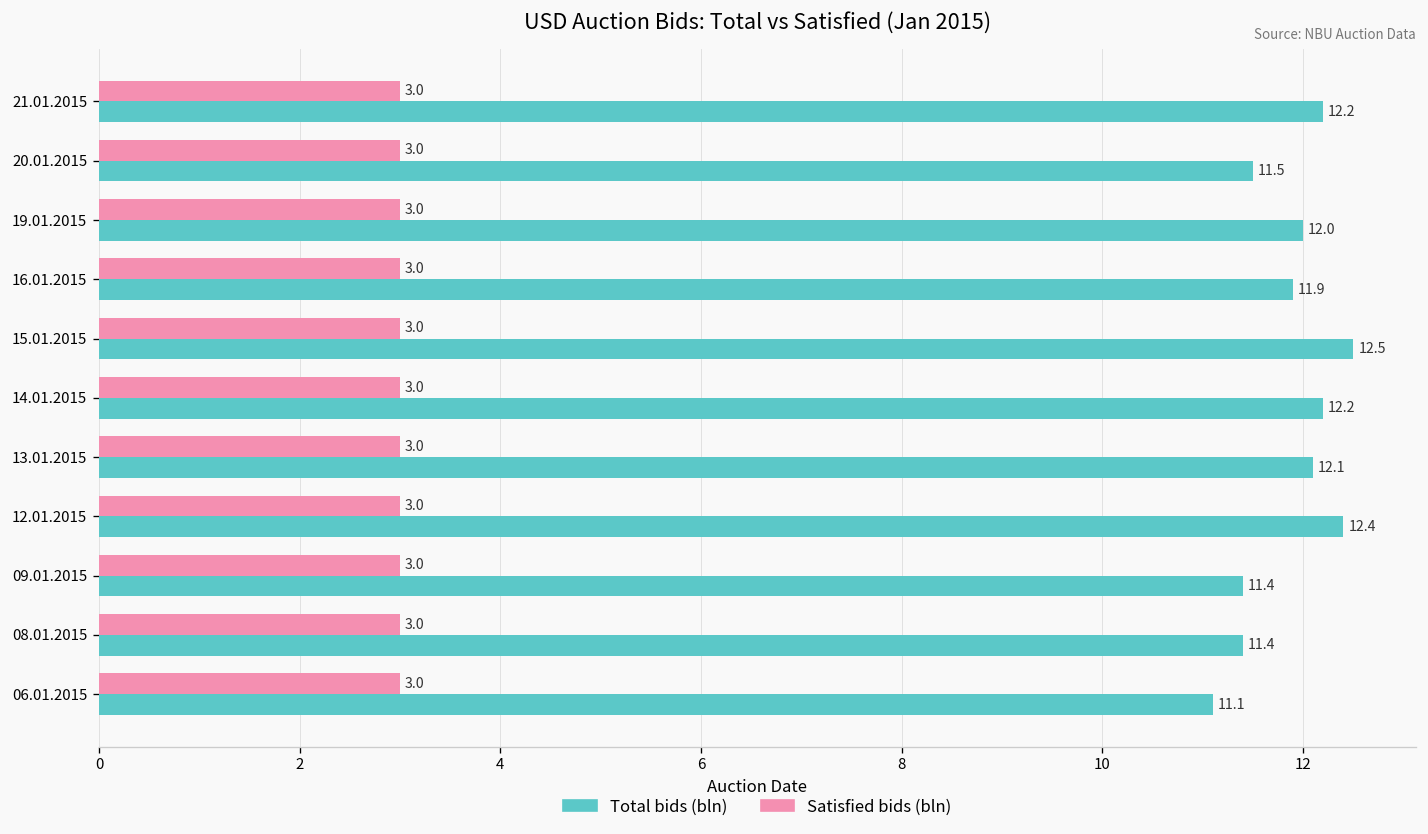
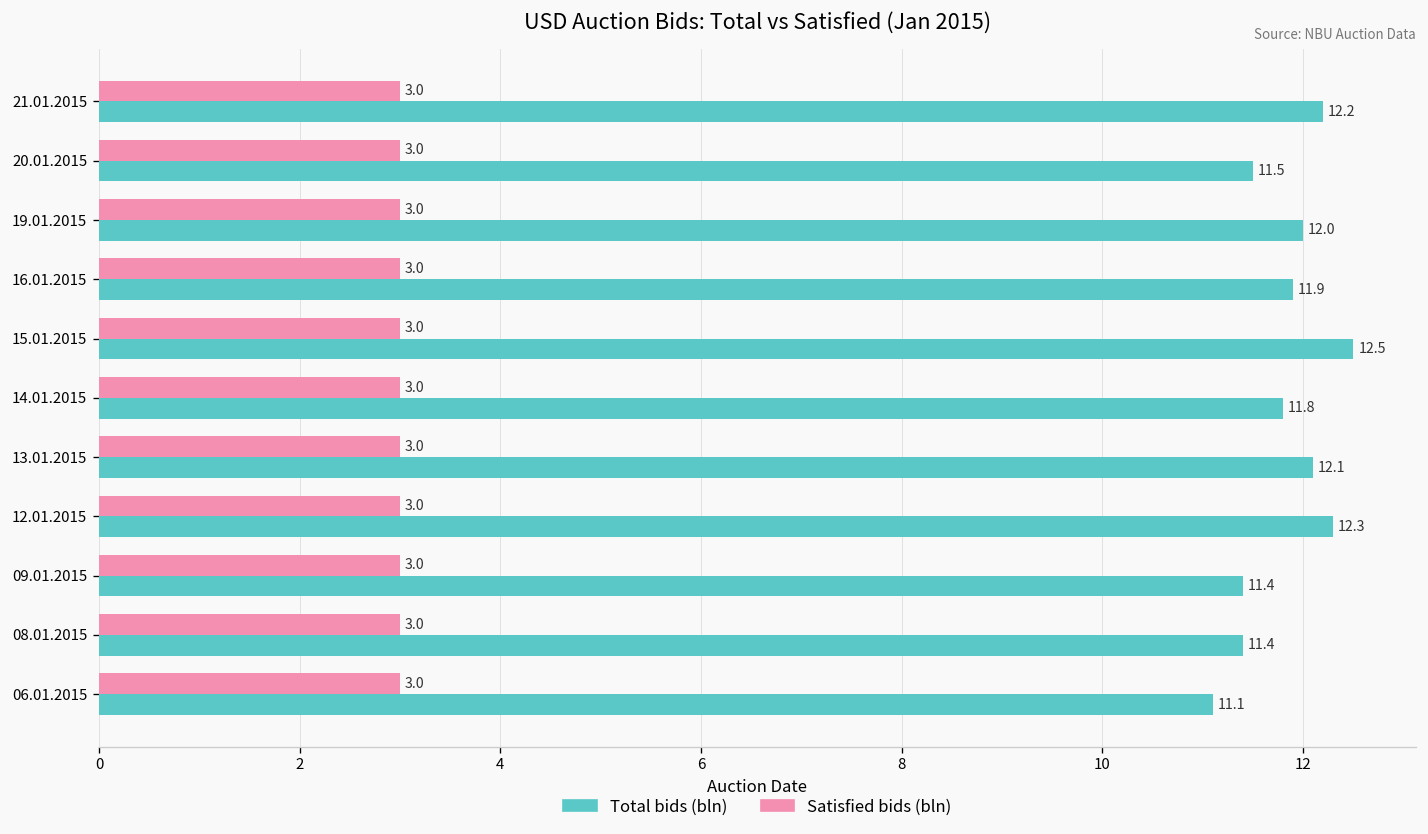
  {
    "Total bids (bln)": {
      "21.01.2015": 12.2,
      "20.01.2015": 11.5,
      "19.01.2015": 12.0,
      "16.01.2015": 11.9,
      "15.01.2015": 12.5,
-     "14.01.2015": 12.2,
+     "14.01.2015": 11.8,
      "13.01.2015": 12.1,
-     "12.01.2015": 12.4,
+     "12.01.2015": 12.3,
      "09.01.2015": 11.4,
      "08.01.2015": 11.4,
      "06.01.2015": 11.1
    },
    "Satisfied bids (bln)": {
      "21.01.2015": 3.0,
      "20.01.2015": 3.0,
      "19.01.2015": 3.0,
      "16.01.2015": 3.0,
      "15.01.2015": 3.0,
      "14.01.2015": 3.0,
      "13.01.2015": 3.0,
      "12.01.2015": 3.0,
      "09.01.2015": 3.0,
      "08.01.2015": 3.0,
      "06.01.2015": 3.0
    }
  }
